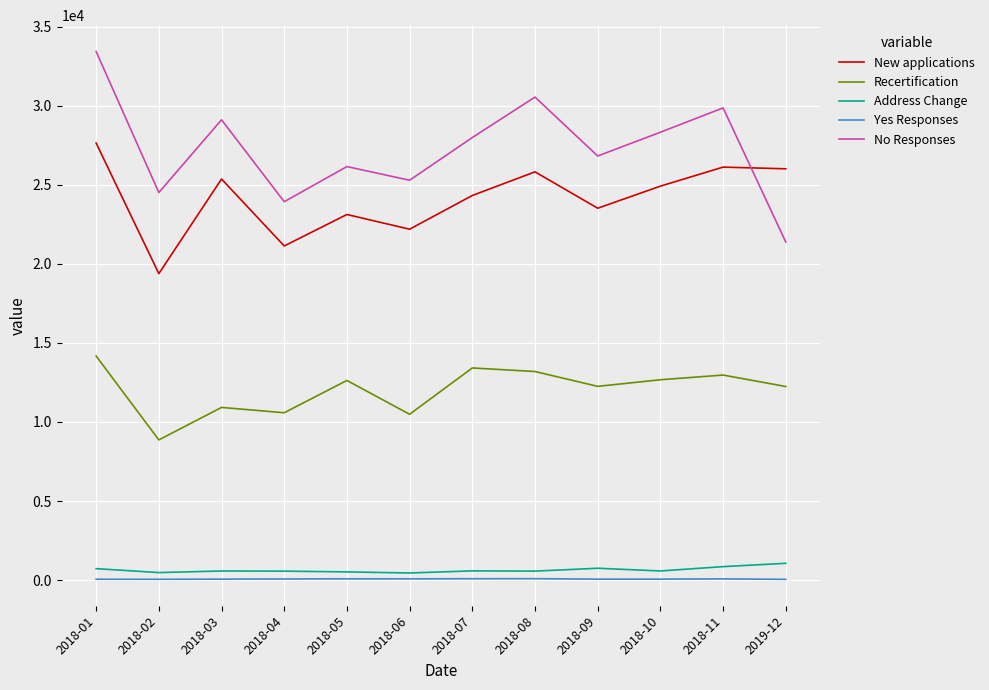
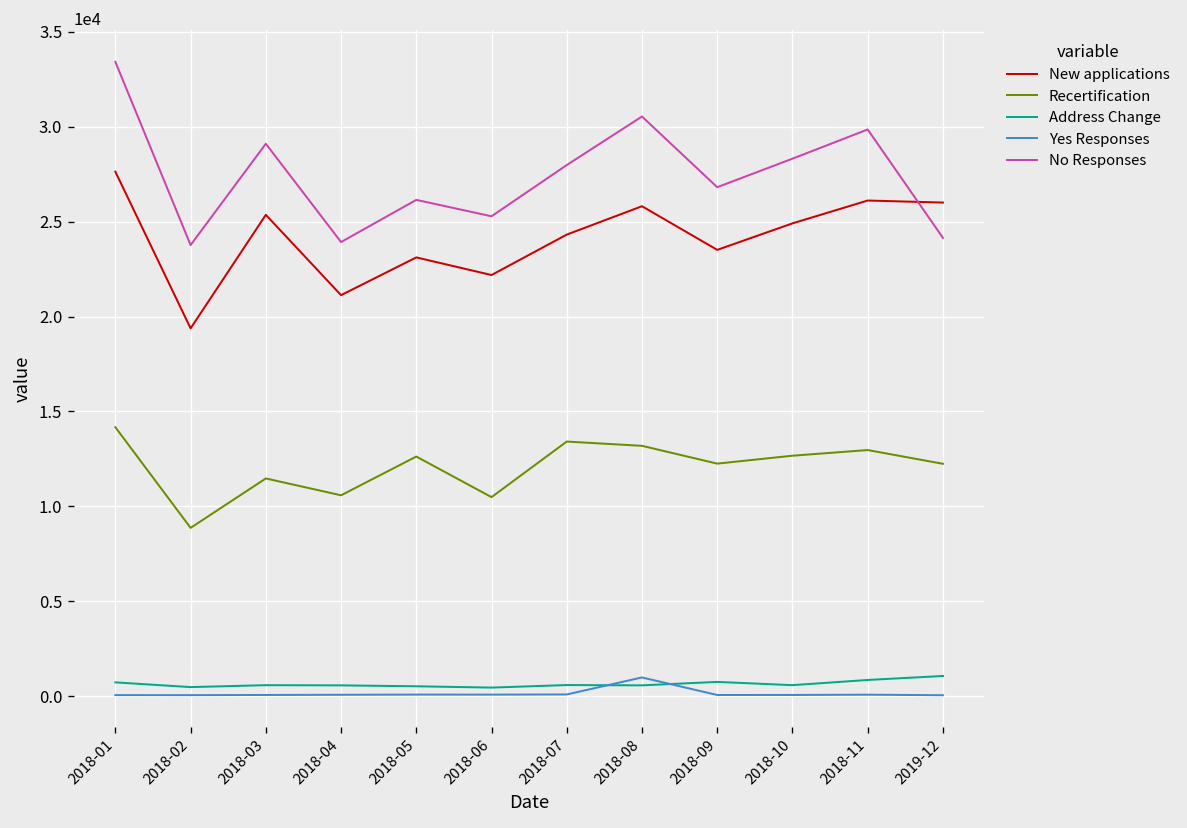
  {
    "New applications": {
      "2018-01": 27600,
      "2018-02": 19400,
      "2018-03": 25400,
      "2018-04": 21100,
      "2018-05": 23100,
      "2018-06": 22200,
      "2018-07": 24300,
      "2018-08": 25800,
      "2018-09": 23500,
      "2018-10": 24900,
      "2018-11": 26100,
      "2019-12": 26000
    },
    "Recertification": {
      "2018-01": 14200,
      "2018-02": 8900,
-     "2018-03": 10900,
+     "2018-03": 11500,
      "2018-04": 10600,
      "2018-05": 12600,
      "2018-06": 10500,
      "2018-07": 13400,
      "2018-08": 13200,
      "2018-09": 12300,
      "2018-10": 12700,
      "2018-11": 13000,
      "2019-12": 12200
    },
    "Address Change": {
      "2018-01": 700,
      "2018-02": 500,
      "2018-03": 600,
      "2018-04": 600,
      "2018-05": 500,
      "2018-06": 400,
      "2018-07": 600,
      "2018-08": 600,
      "2018-09": 700,
      "2018-10": 600,
      "2018-11": 900,
      "2019-12": 1100
    },
    "Yes Responses": {
      "2018-01": 100,
      "2018-02": 100,
      "2018-03": 100,
      "2018-04": 100,
      "2018-05": 100,
      "2018-06": 100,
      "2018-07": 100,
-     "2018-08": 100,
+     "2018-08": 1000,
      "2018-09": 100,
      "2018-10": 100,
      "2018-11": 100,
      "2019-12": 0
    },
    "No Responses": {
      "2018-01": 33400,
-     "2018-02": 24500,
+     "2018-02": 23800,
      "2018-03": 29100,
      "2018-04": 23900,
      "2018-05": 26100,
      "2018-06": 25300,
      "2018-07": 28000,
      "2018-08": 30500,
      "2018-09": 26800,
      "2018-10": 28300,
      "2018-11": 29900,
-     "2019-12": 21400
+     "2019-12": 24100
    }
  }
